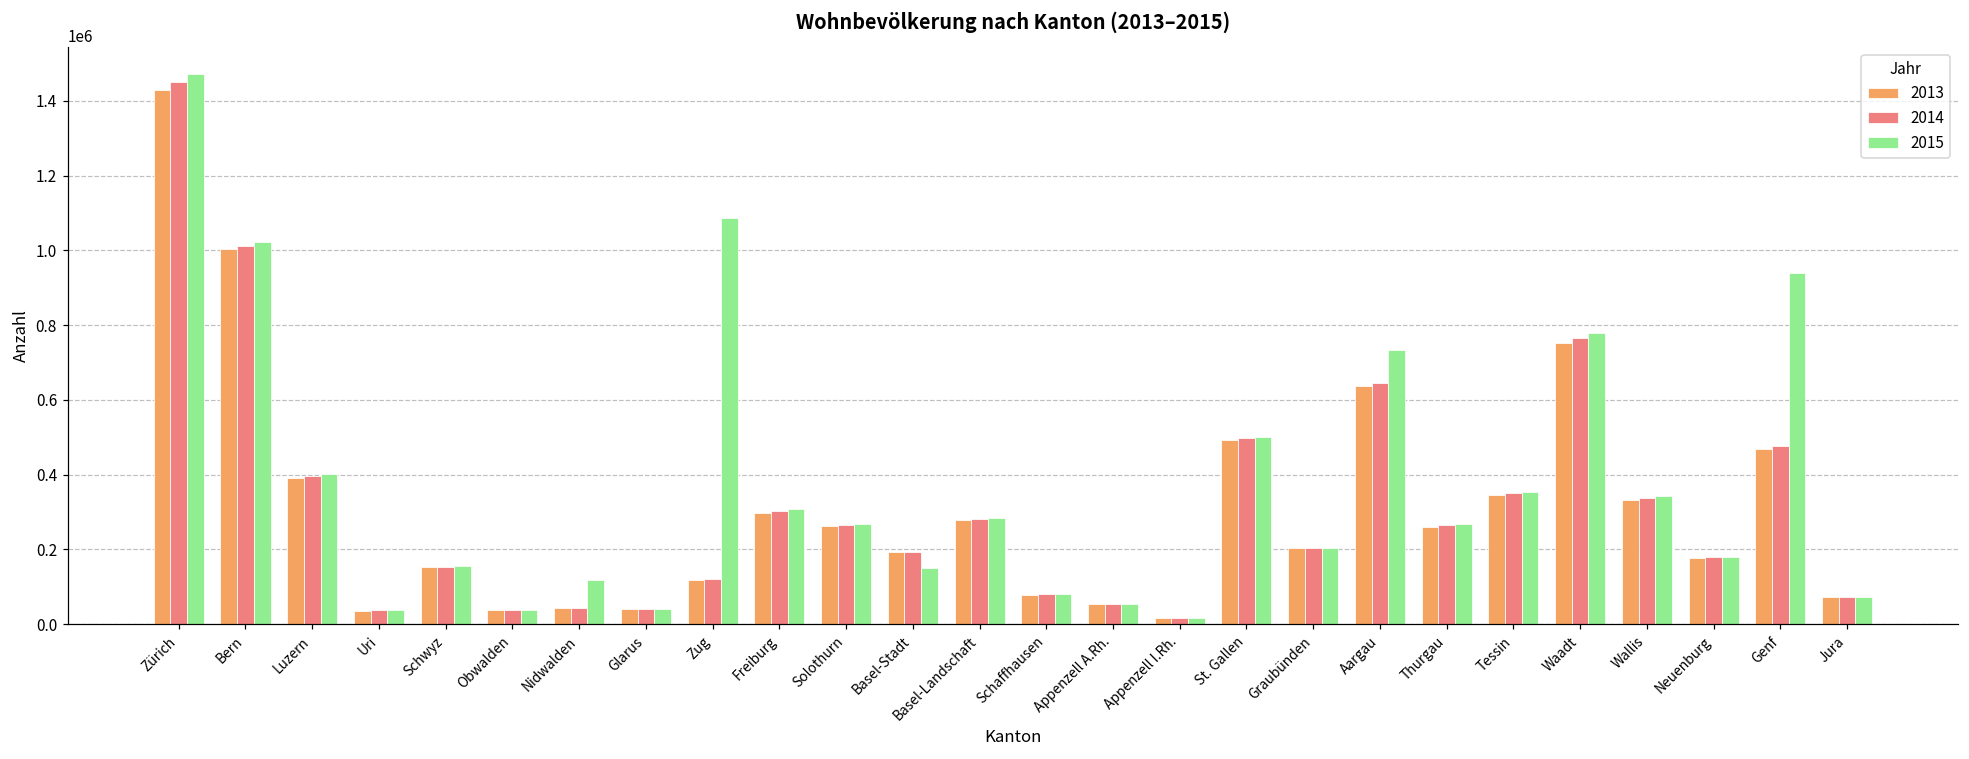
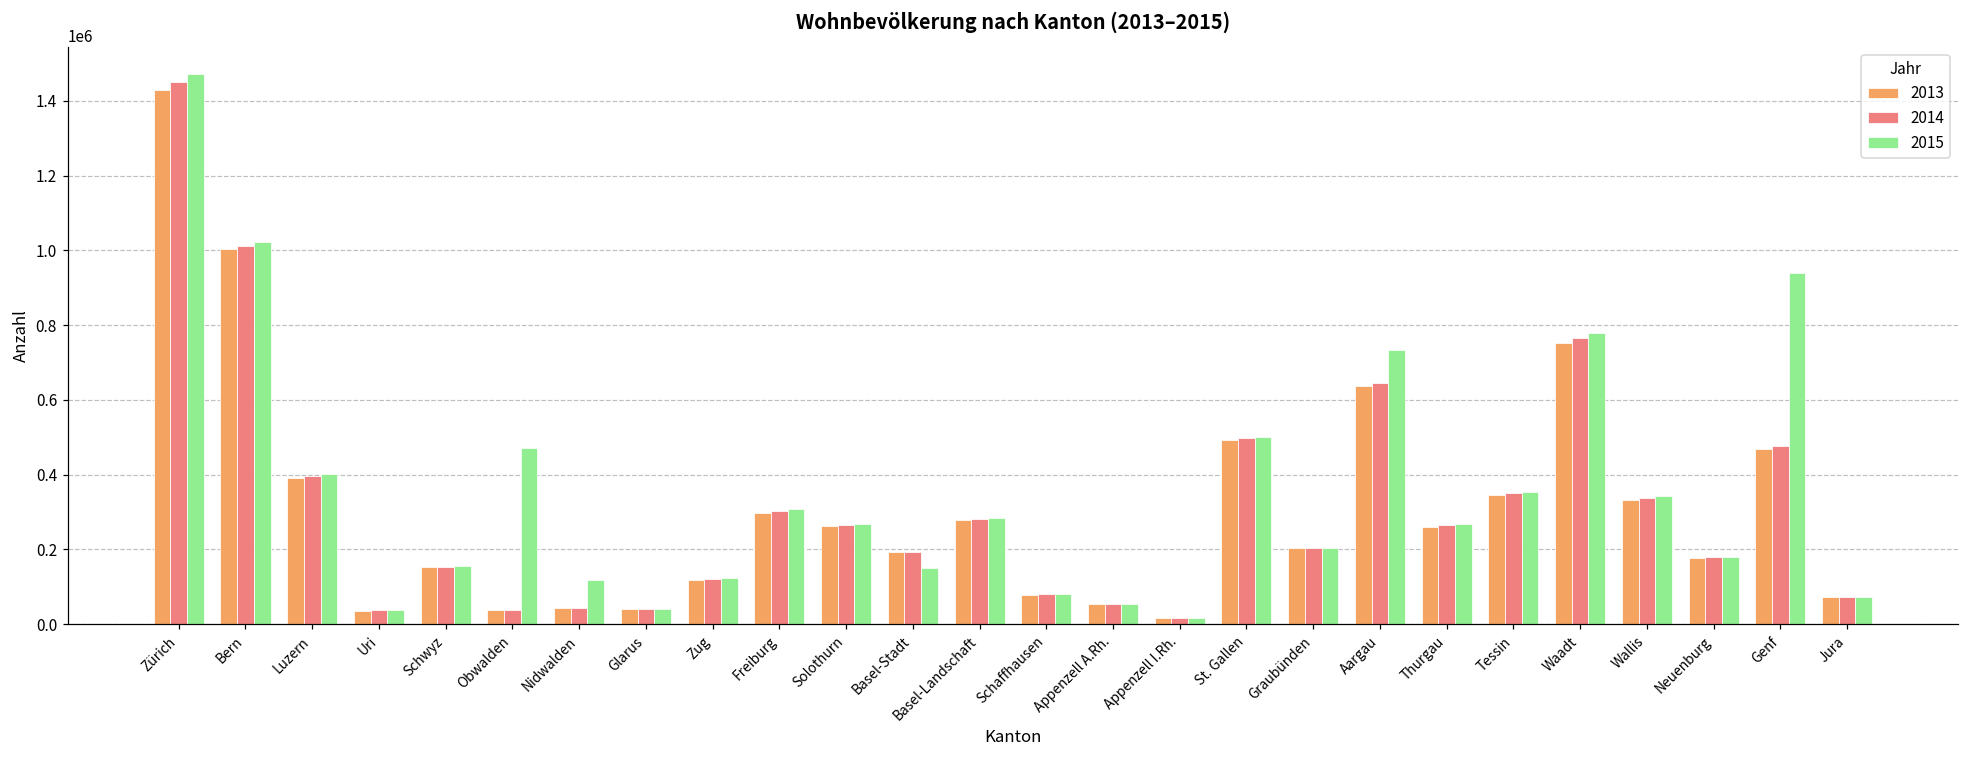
  {
    "2015": {
      "Zürich": 1470000,
      "Bern": 1020000,
      "Luzern": 400000,
      "Uri": 40000,
      "Schwyz": 150000,
-     "Obwalden": 40000,
+     "Obwalden": 470000,
      "Nidwalden": 120000,
      "Glarus": 40000,
-     "Zug": 1090000,
+     "Zug": 120000,
      "Freiburg": 310000,
      "Solothurn": 270000,
      "Basel-Stadt": 150000,
      "Basel-Landschaft": 280000,
      "Schaffhausen": 80000,
      "Appenzell A.Rh.": 50000,
      "Appenzell I.Rh.": 20000,
      "St. Gallen": 500000,
      "Graubünden": 200000,
      "Aargau": 730000,
      "Thurgau": 270000,
      "Tessin": 350000,
      "Waadt": 780000,
      "Wallis": 340000,
      "Neuenburg": 180000,
      "Genf": 940000,
      "Jura": 70000
    }
  }
